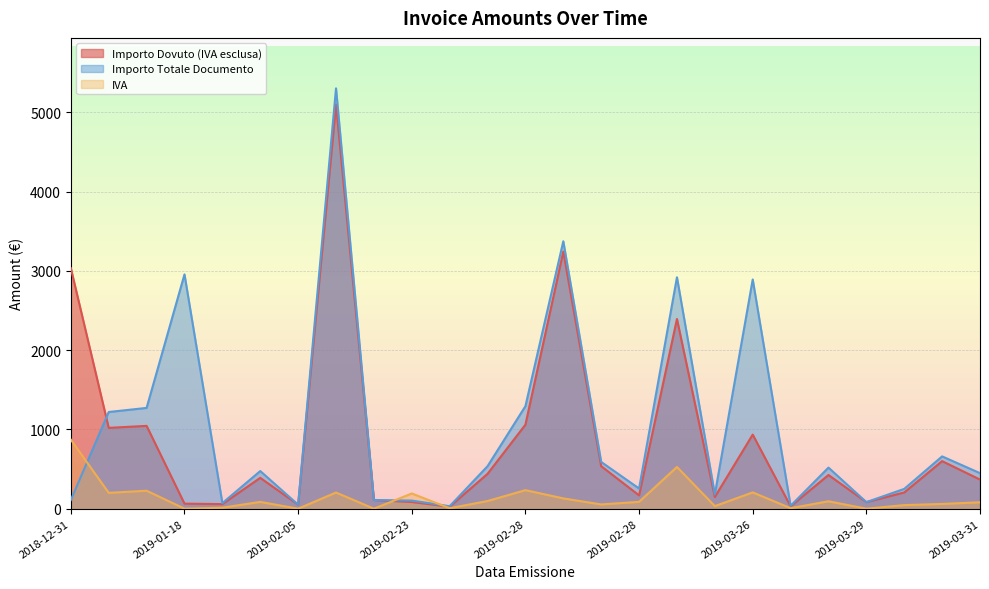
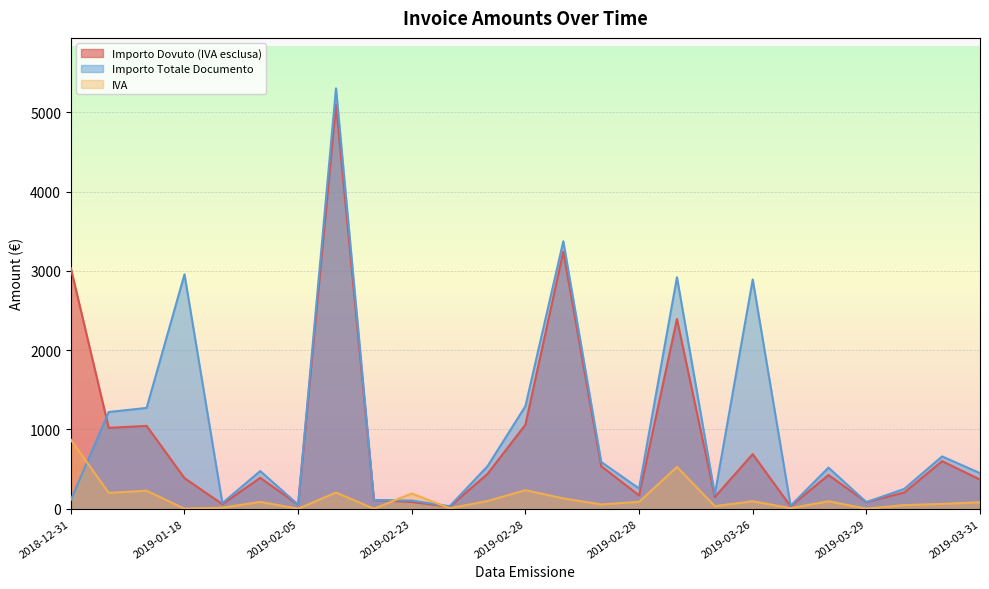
  {
    "Importo Dovuto (IVA esclusa)": {
      "2018-12-31": 3000,
-     "2019-01-18": 100,
-     "2019-03-26": 900
+     "2019-01-18": 400,
+     "2019-03-26": 700
    },
    "Importo Totale Documento": {
      "2018-12-31": 100,
      "2019-01-18": 3000,
      "2019-03-26": 2900
    },
    "IVA": {
      "2018-12-31": 900,
      "2019-01-18": 0,
      "2019-02-05": 0,
      "2019-02-23": 200,
-     "2019-03-26": 200
+     "2019-03-26": 100
    }
  }
